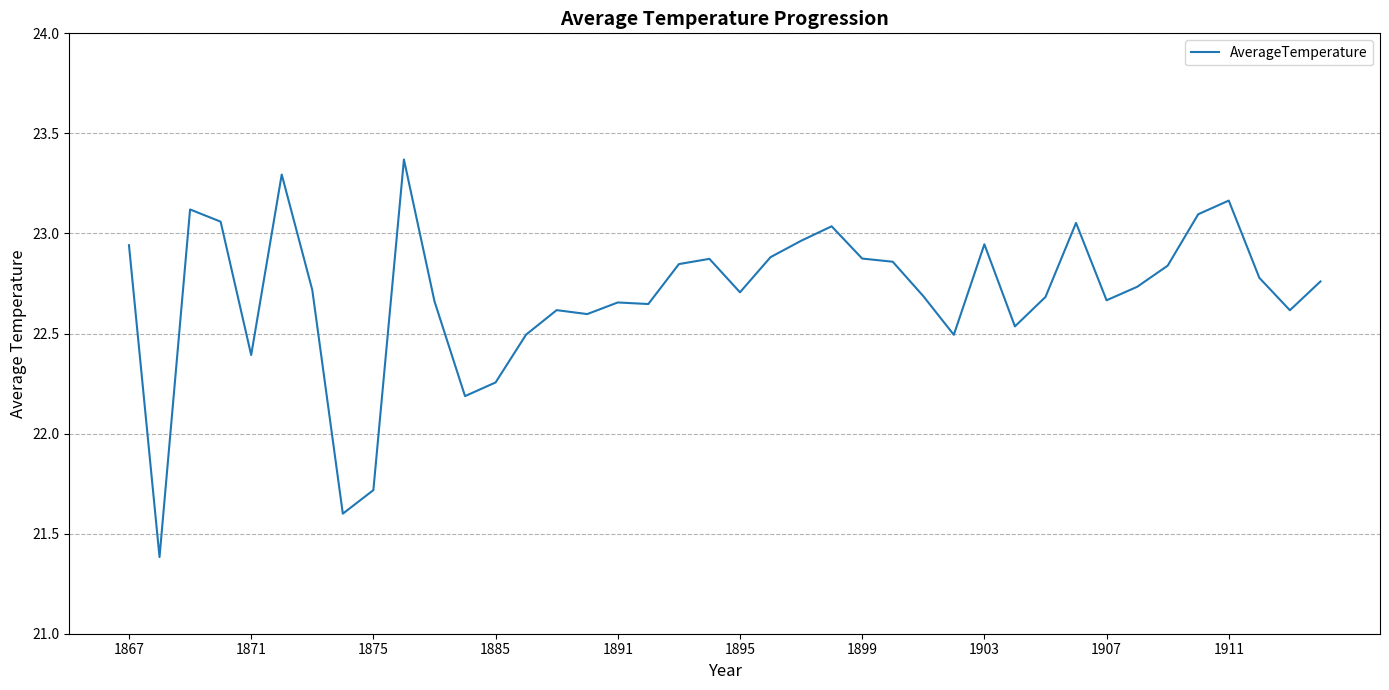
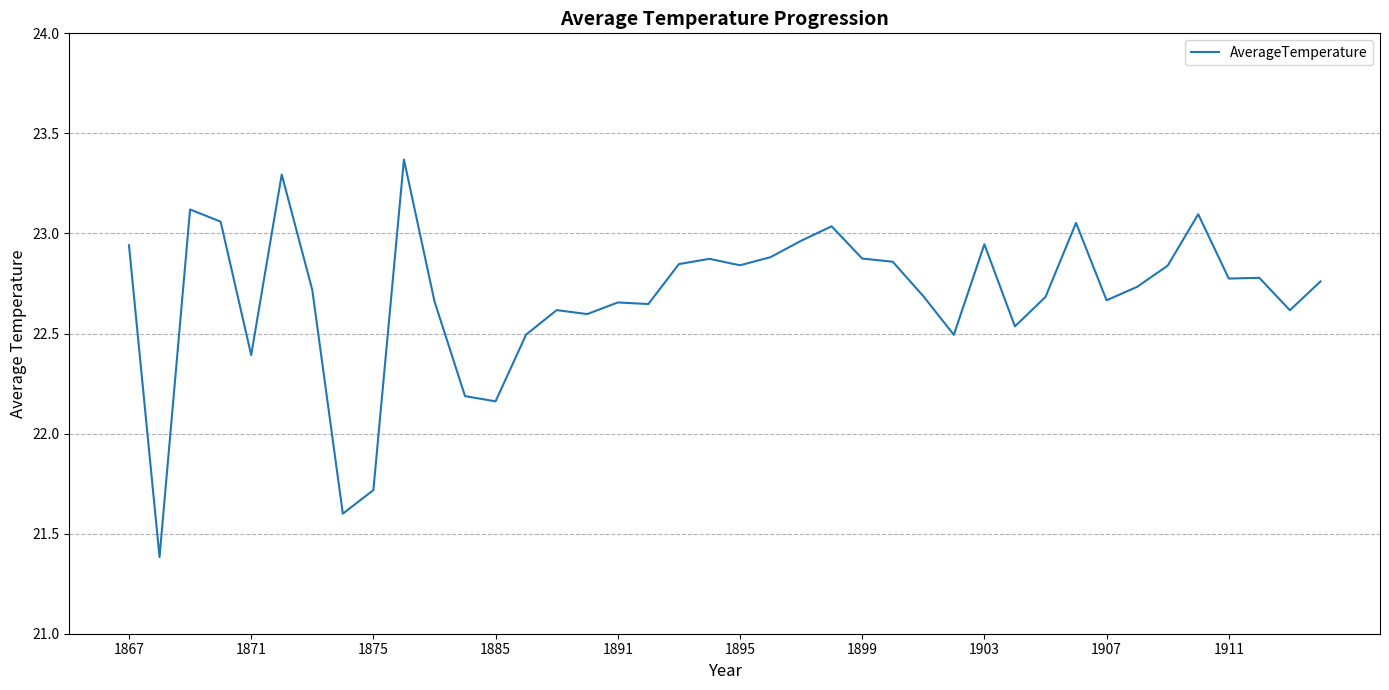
  {
    "1867": 22.94,
    "1871": 22.39,
    "1875": 21.72,
-   "1885": 22.26,
+   "1885": 22.16,
    "1891": 22.66,
-   "1895": 22.71,
+   "1895": 22.84,
    "1899": 22.87,
    "1903": 22.95,
    "1907": 22.67,
-   "1911": 23.16
+   "1911": 22.77
  }
